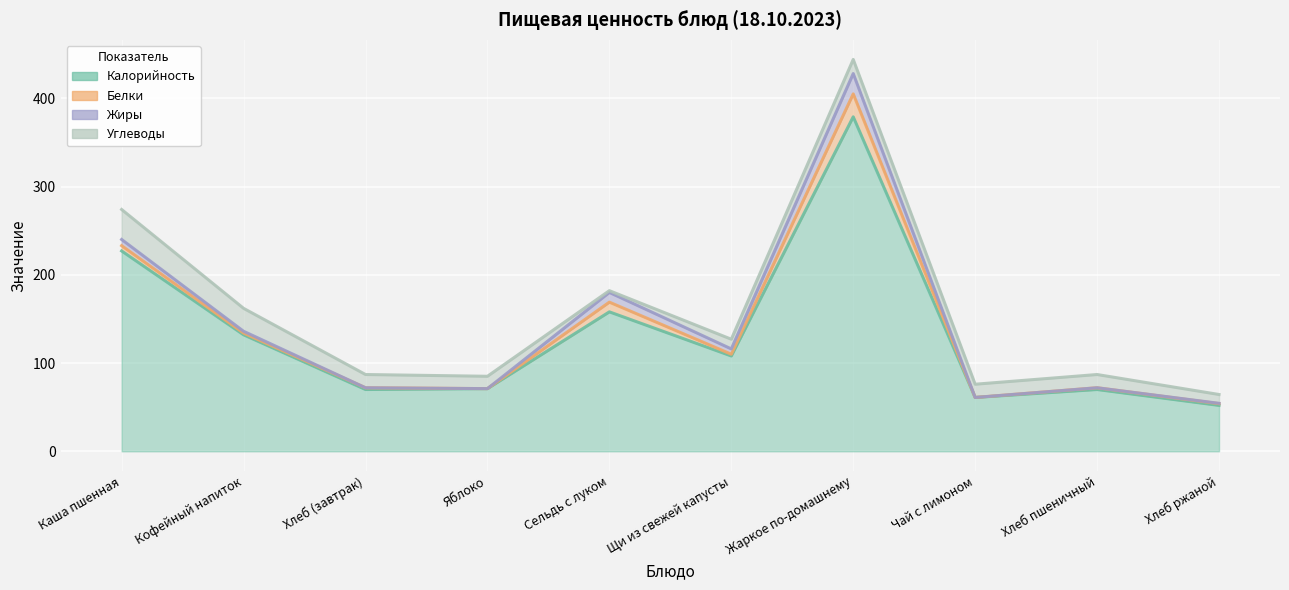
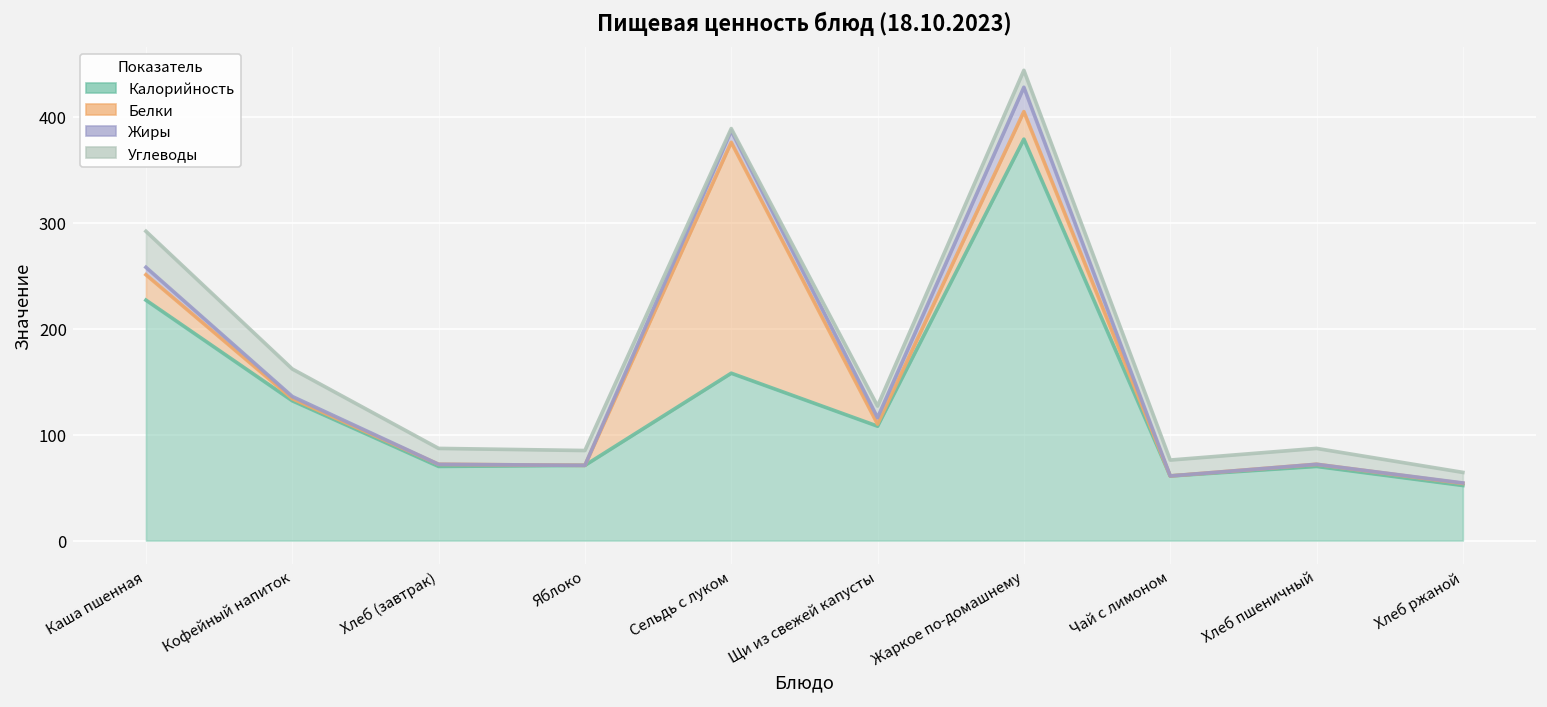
  {
    "Белки": {
-     "Каша пшенная": 10,
-     "Сельдь с луком": 10,
+     "Каша пшенная": 20,
+     "Сельдь с луком": 220,
      "Жаркое по-домашнему": 30
    }
  }
